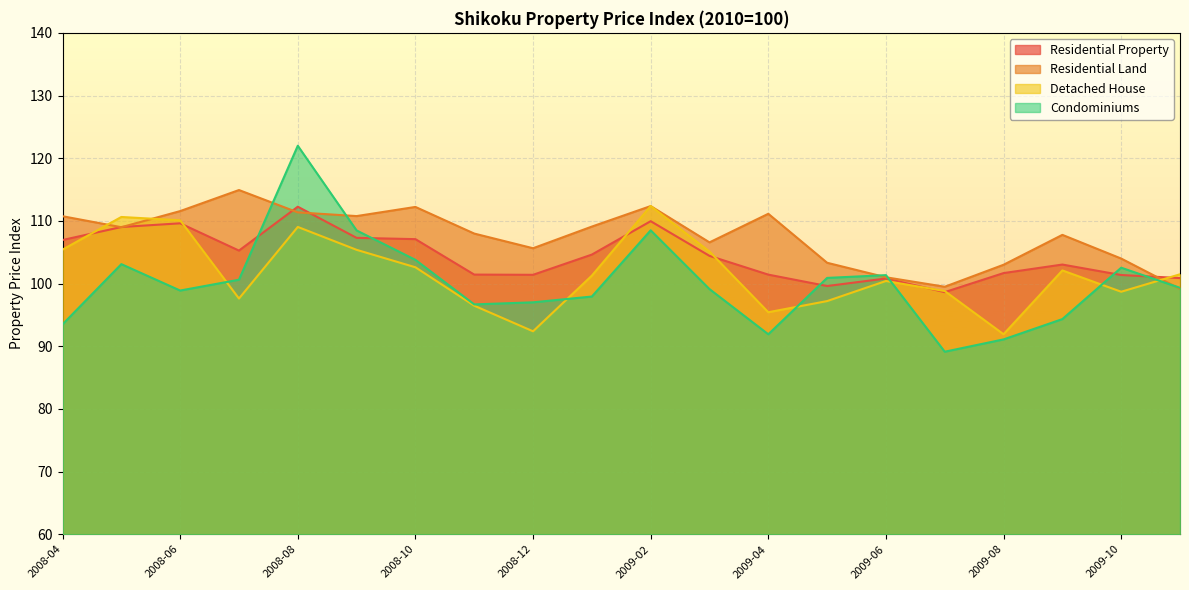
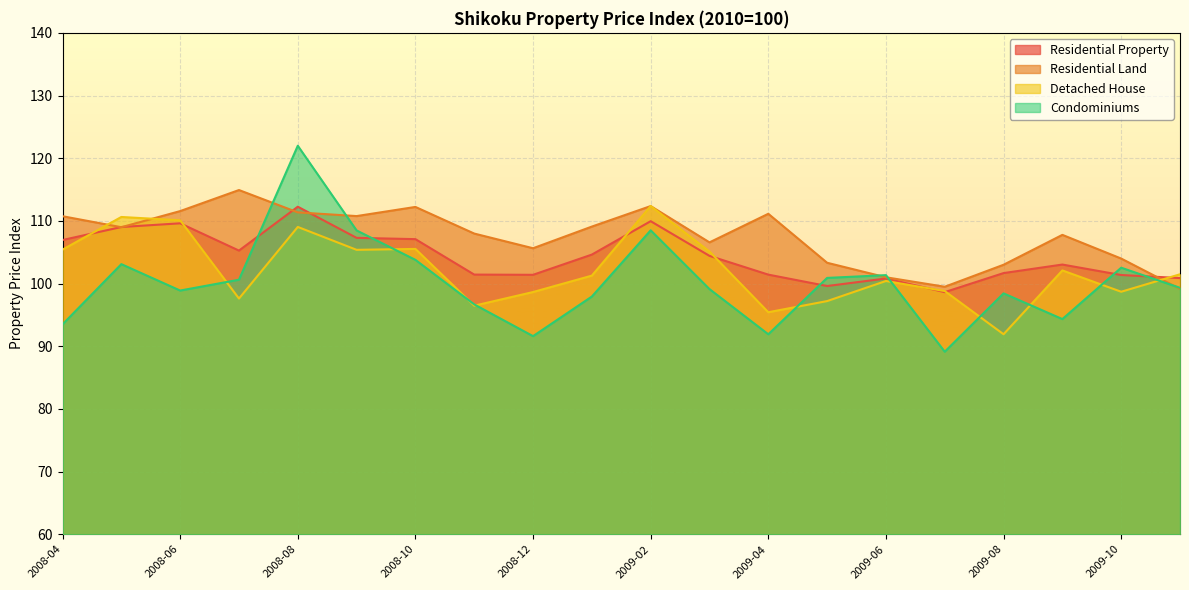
  {
    "Detached House": {
      "2008-04": 105,
      "2008-06": 110,
      "2008-08": 109,
-     "2008-10": 103,
-     "2008-12": 92,
+     "2008-10": 106,
+     "2008-12": 99,
      "2009-04": 95,
      "2009-08": 92,
      "2009-10": 99
    },
    "Condominiums": {
      "2008-04": 93,
      "2008-06": 99,
      "2008-08": 122,
      "2008-10": 104,
-     "2008-12": 97,
+     "2008-12": 92,
      "2009-02": 108,
      "2009-04": 92,
-     "2009-08": 91,
+     "2009-08": 98,
      "2009-10": 103
    }
  }
